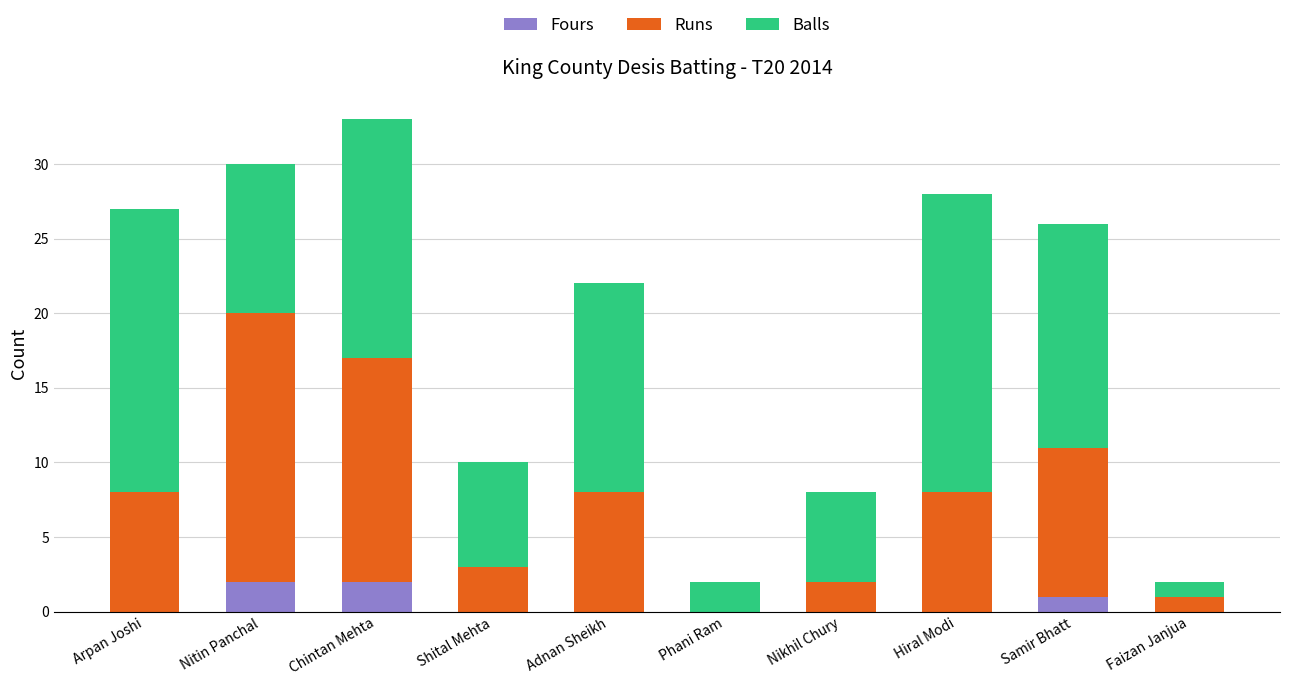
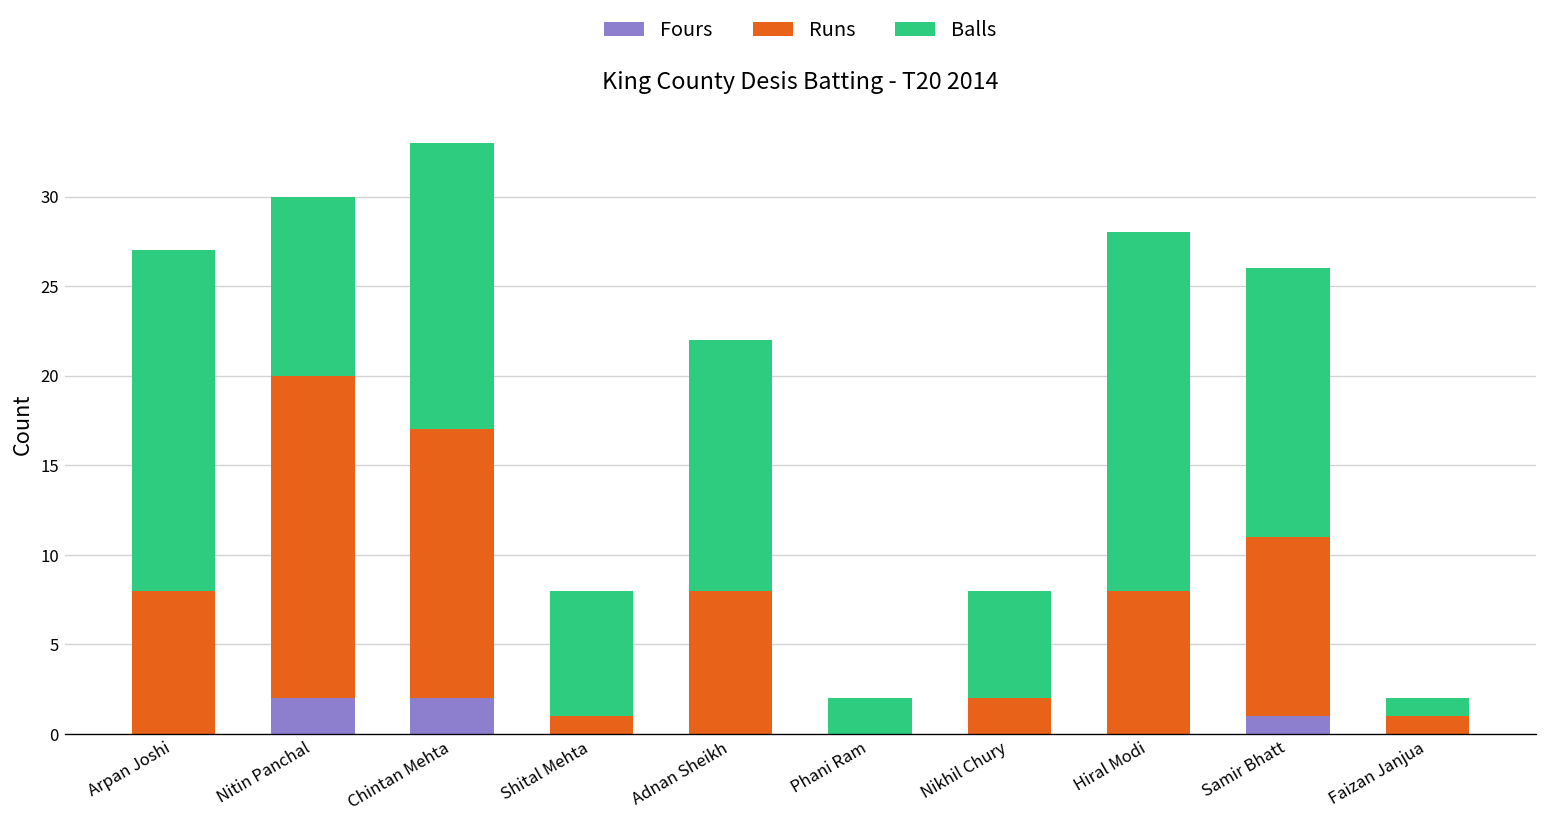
  {
    "Fours": {
      "Arpan Joshi": 0,
      "Nitin Panchal": 2,
      "Chintan Mehta": 2,
      "Shital Mehta": 0,
      "Adnan Sheikh": 0,
      "Phani Ram": 0,
      "Nikhil Chury": 0,
      "Hiral Modi": 0,
      "Samir Bhatt": 1,
      "Faizan Janjua": 0
    },
    "Runs": {
      "Arpan Joshi": 8,
      "Nitin Panchal": 18,
      "Chintan Mehta": 15,
-     "Shital Mehta": 3,
+     "Shital Mehta": 1,
      "Adnan Sheikh": 8,
      "Phani Ram": 0,
      "Nikhil Chury": 2,
      "Hiral Modi": 8,
      "Samir Bhatt": 10,
      "Faizan Janjua": 1
    },
    "Balls": {
      "Arpan Joshi": 19,
      "Nitin Panchal": 10,
      "Chintan Mehta": 16,
      "Shital Mehta": 7,
      "Adnan Sheikh": 14,
      "Phani Ram": 2,
      "Nikhil Chury": 6,
      "Hiral Modi": 20,
      "Samir Bhatt": 15,
      "Faizan Janjua": 1
    }
  }
